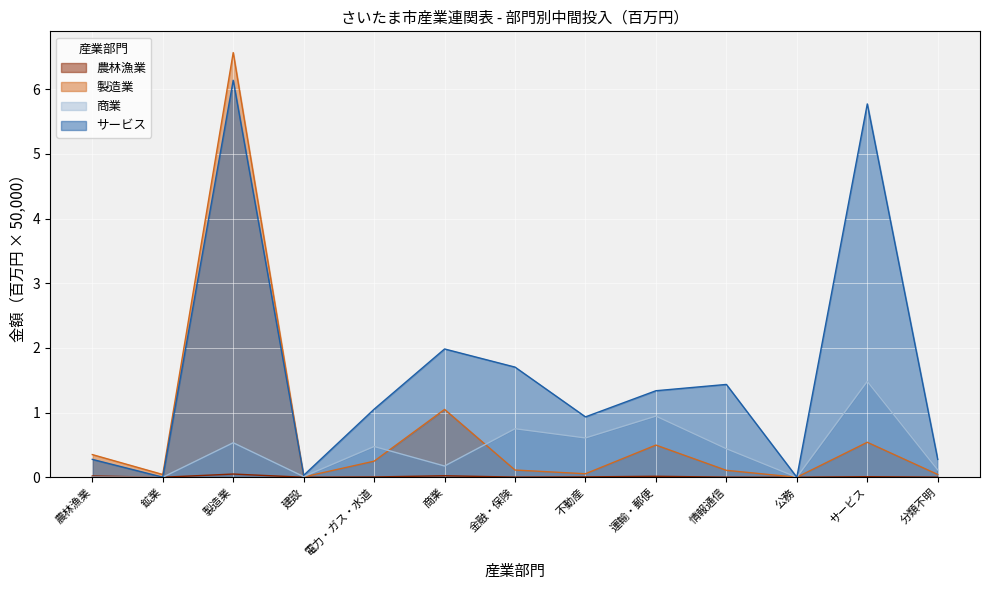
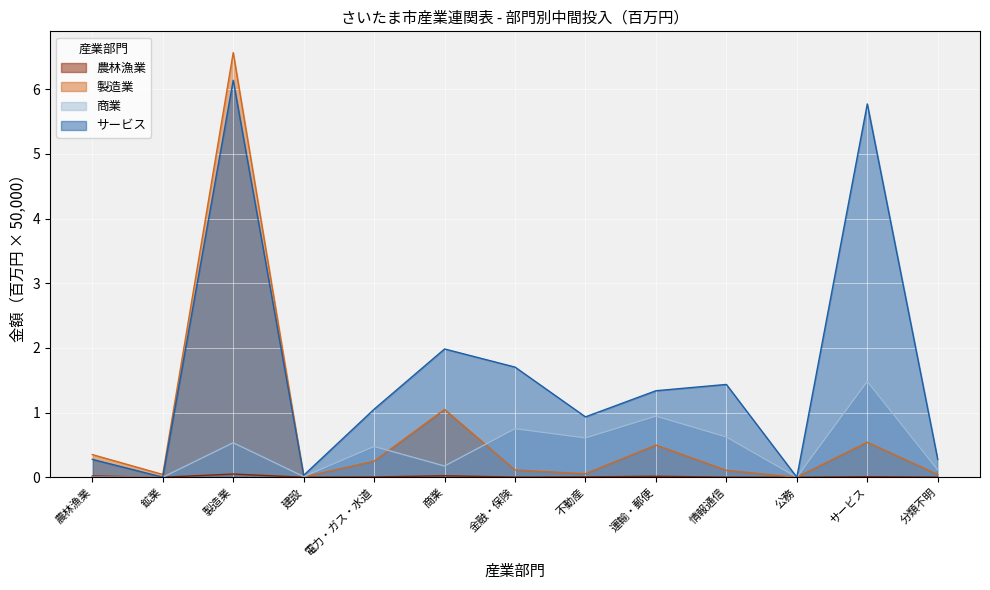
  {
    "農林漁業": {
      "製造業": 0.0,
      "電力・ガス・水道": 0.0,
      "商業": 0.0,
      "金融・保険": 0.0,
      "不動産": 0.0,
      "運輸・郵便": 0.0,
      "情報通信": 0.0,
      "サービス": 0.0,
      "分類不明": 0.0
    },
    "製造業": {
      "農林漁業": 0.4,
      "鉱業": 0.0,
      "製造業": 6.6,
      "電力・ガス・水道": 0.2,
      "商業": 1.0,
      "金融・保険": 0.1,
      "不動産": 0.1,
      "運輸・郵便": 0.5,
      "情報通信": 0.1,
      "サービス": 0.5,
      "分類不明": 0.0
    },
    "商業": {
      "製造業": 0.5,
      "電力・ガス・水道": 0.5,
      "商業": 0.2,
      "金融・保険": 0.8,
      "不動産": 0.6,
      "運輸・郵便": 0.9,
-     "情報通信": 0.4,
+     "情報通信": 0.6,
      "サービス": 1.5,
      "分類不明": 0.1
    },
    "サービス": {
      "農林漁業": 0.3,
      "製造業": 6.1,
      "電力・ガス・水道": 1.1,
      "商業": 2.0,
      "金融・保険": 1.7,
      "不動産": 0.9,
      "運輸・郵便": 1.3,
      "情報通信": 1.4,
      "サービス": 5.8,
      "分類不明": 0.3
    }
  }
